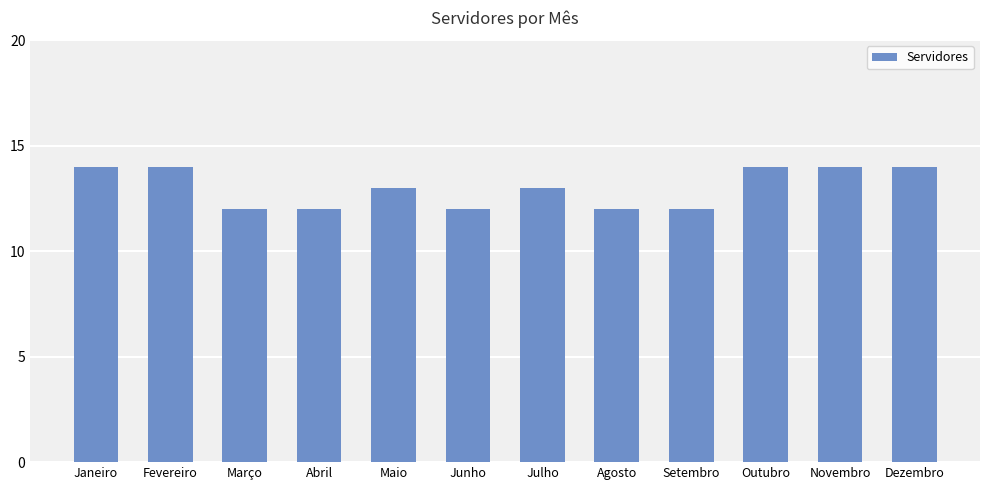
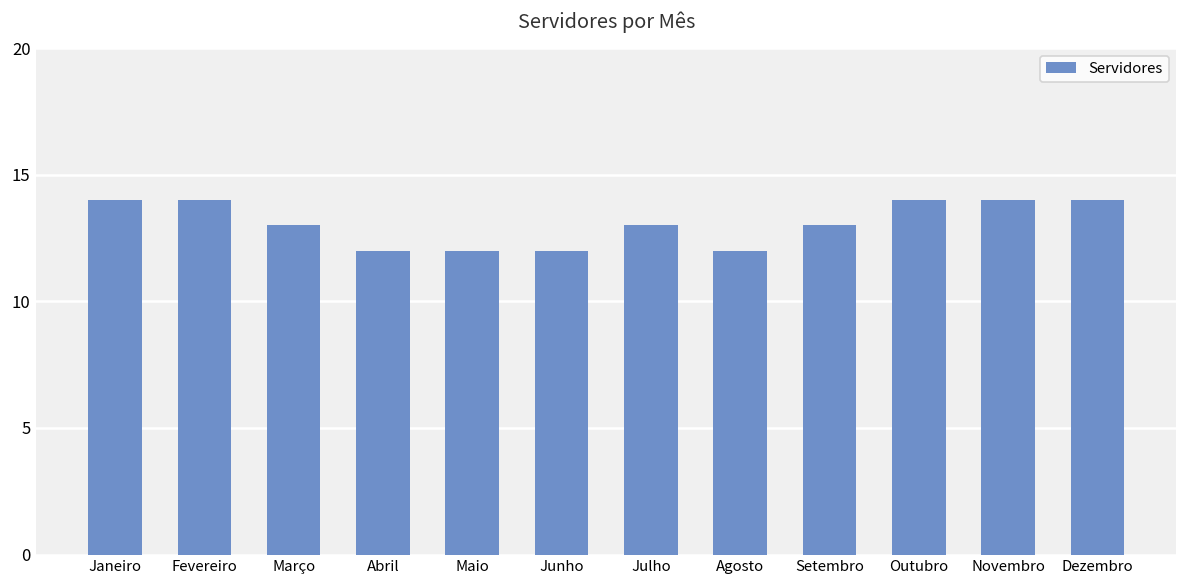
  {
    "Janeiro": 14,
    "Fevereiro": 14,
-   "Março": 12,
+   "Março": 13,
    "Abril": 12,
-   "Maio": 13,
+   "Maio": 12,
    "Junho": 12,
    "Julho": 13,
    "Agosto": 12,
-   "Setembro": 12,
+   "Setembro": 13,
    "Outubro": 14,
    "Novembro": 14,
    "Dezembro": 14
  }
